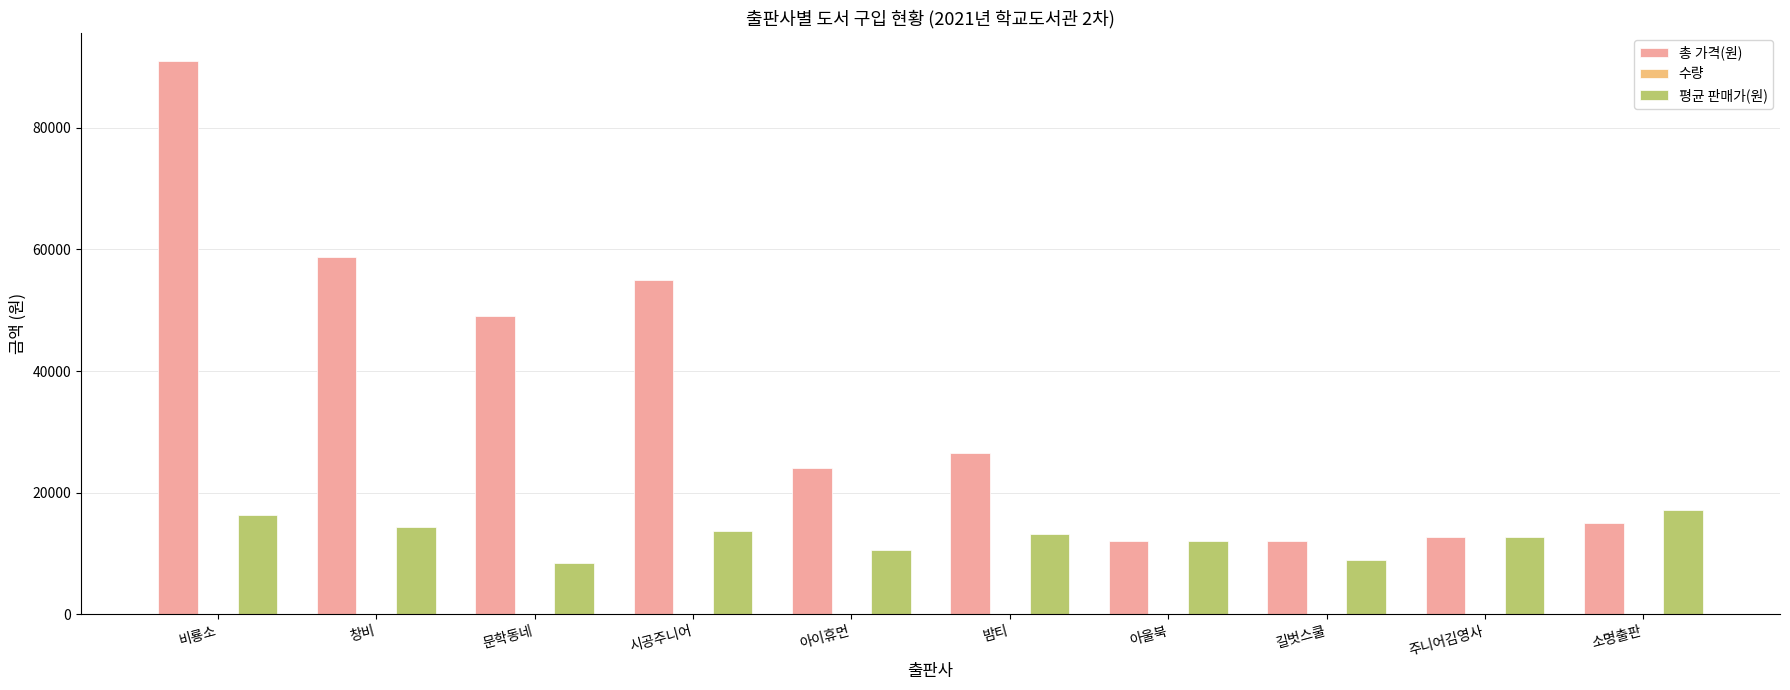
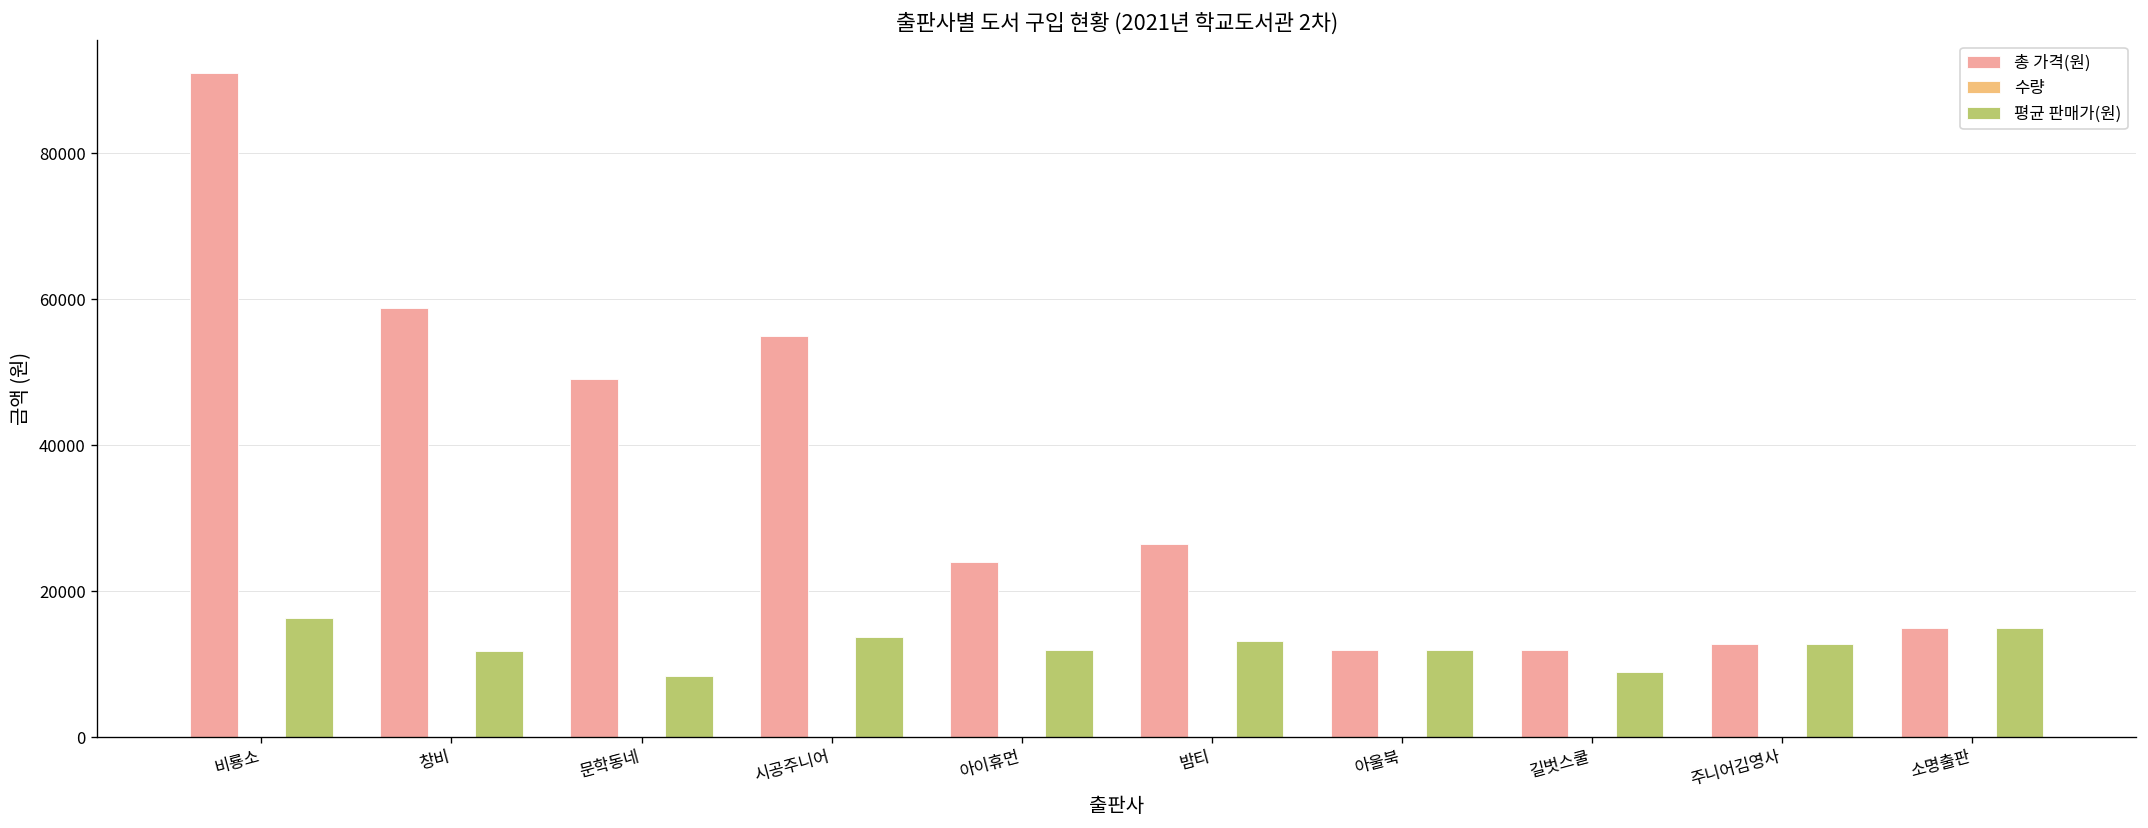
  {
    "평균 판매가(원)": {
      "비룡소": 16000,
-     "창비": 14000,
+     "창비": 12000,
      "문학동네": 8000,
      "시공주니어": 14000,
-     "아이휴먼": 11000,
+     "아이휴먼": 12000,
      "밤티": 13000,
      "아울북": 12000,
      "길벗스쿨": 9000,
      "주니어김영사": 13000,
-     "소명출판": 17000
+     "소명출판": 15000
    }
  }
